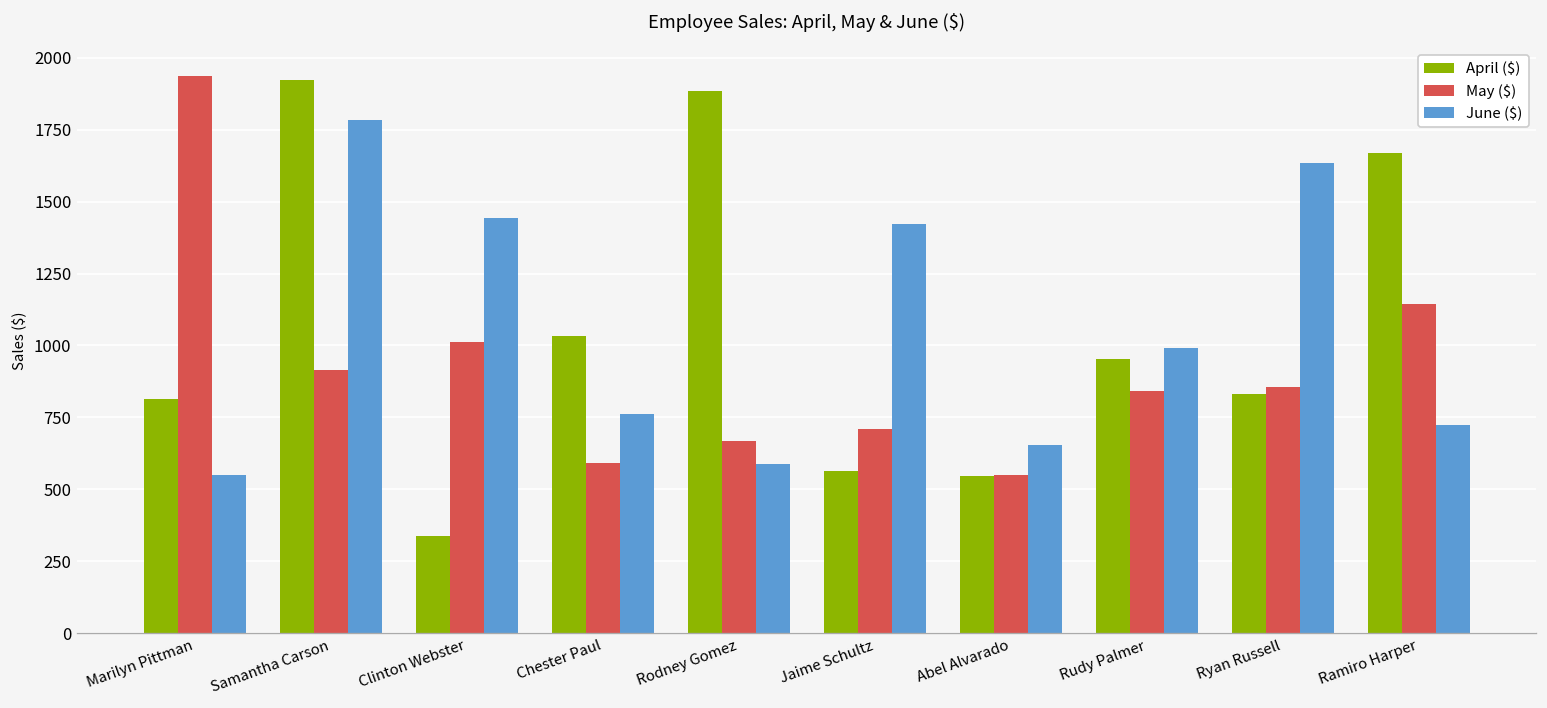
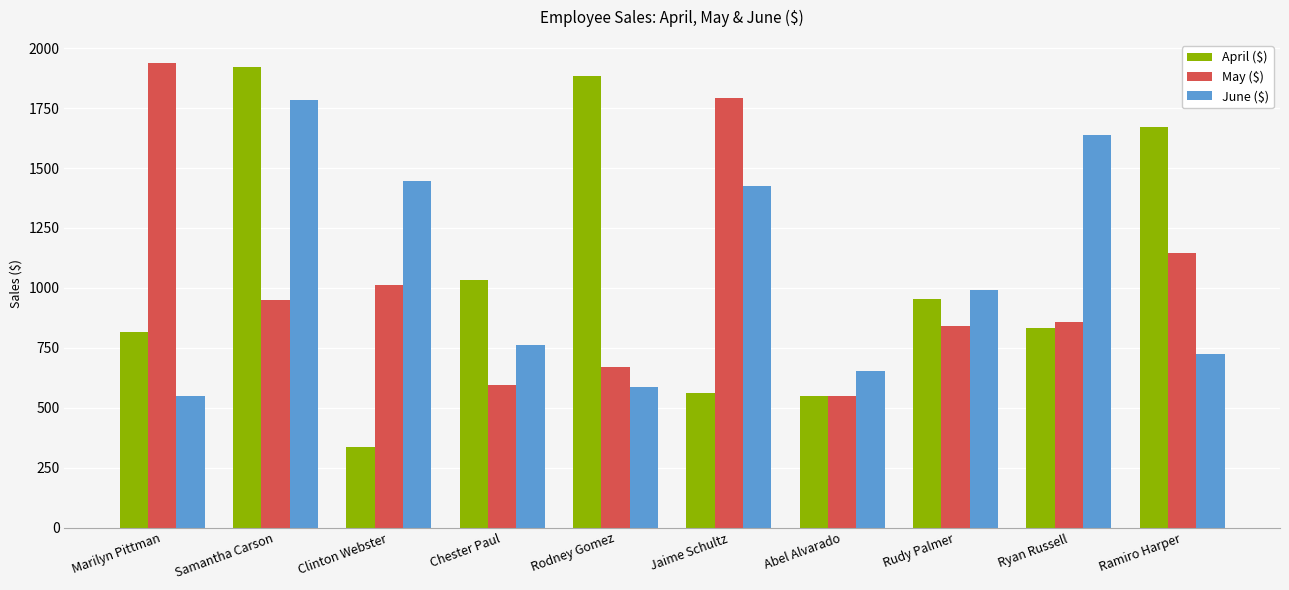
  {
    "April ($)": {
      "Marilyn Pittman": 810,
      "Samantha Carson": 1920,
      "Clinton Webster": 340,
      "Chester Paul": 1030,
      "Rodney Gomez": 1890,
      "Jaime Schultz": 560,
      "Abel Alvarado": 550,
      "Rudy Palmer": 950,
      "Ryan Russell": 830,
      "Ramiro Harper": 1670
    },
    "May ($)": {
      "Marilyn Pittman": 1940,
-     "Samantha Carson": 910,
+     "Samantha Carson": 950,
      "Clinton Webster": 1010,
      "Chester Paul": 590,
      "Rodney Gomez": 670,
-     "Jaime Schultz": 710,
+     "Jaime Schultz": 1790,
      "Abel Alvarado": 550,
      "Rudy Palmer": 840,
      "Ryan Russell": 860,
      "Ramiro Harper": 1150
    },
    "June ($)": {
      "Marilyn Pittman": 550,
      "Samantha Carson": 1790,
      "Clinton Webster": 1440,
      "Chester Paul": 760,
      "Rodney Gomez": 590,
      "Jaime Schultz": 1420,
      "Abel Alvarado": 650,
      "Rudy Palmer": 990,
      "Ryan Russell": 1640,
      "Ramiro Harper": 720
    }
  }
